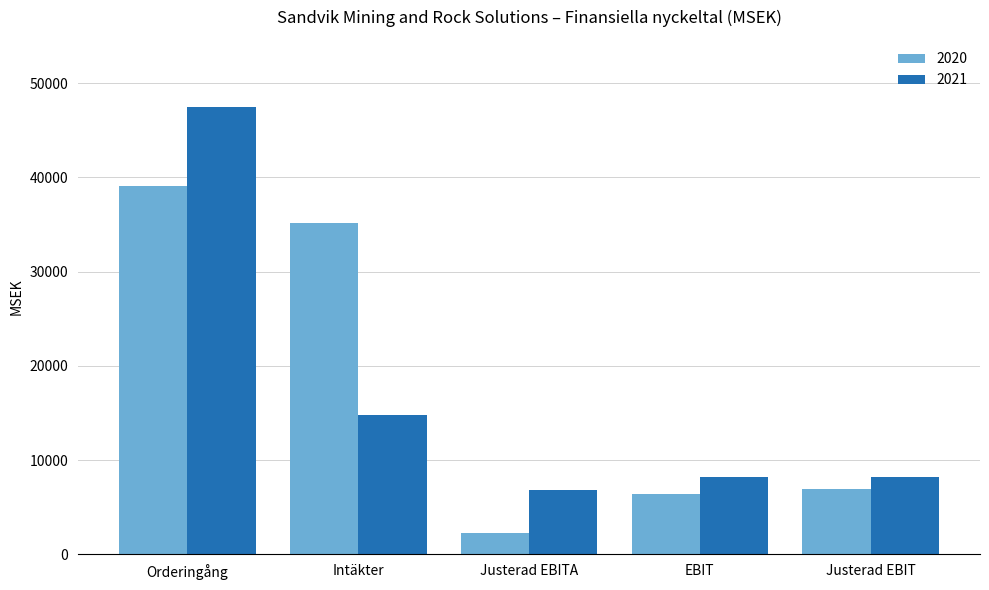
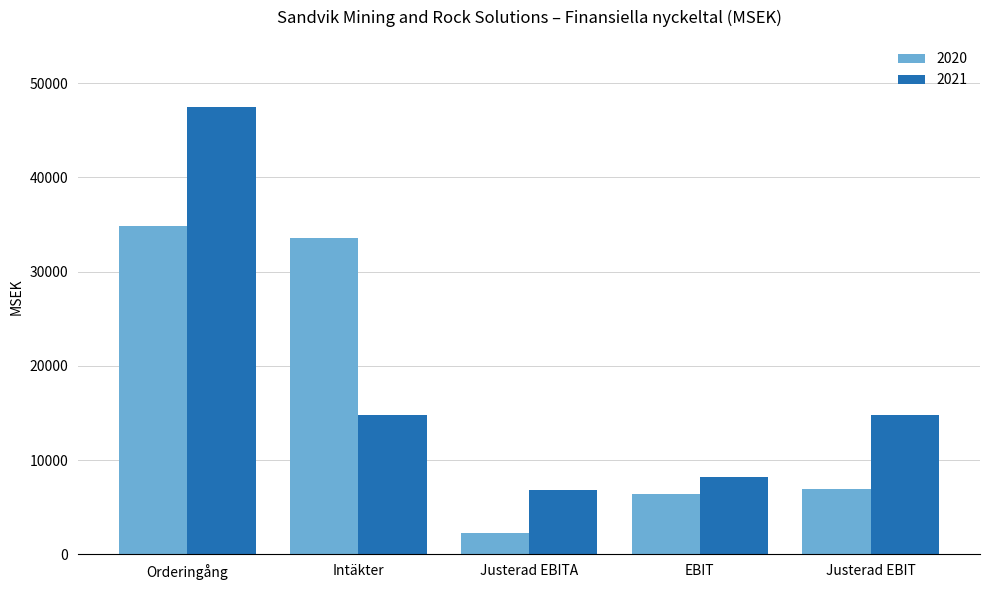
  {
    "2020": {
-     "Orderingång": 39000,
-     "Intäkter": 35000,
+     "Orderingång": 35000,
+     "Intäkter": 34000,
      "Justerad EBITA": 2000,
      "EBIT": 6000,
      "Justerad EBIT": 7000
    },
    "2021": {
      "Orderingång": 47000,
      "Intäkter": 15000,
      "Justerad EBITA": 7000,
      "EBIT": 8000,
-     "Justerad EBIT": 8000
+     "Justerad EBIT": 15000
    }
  }
